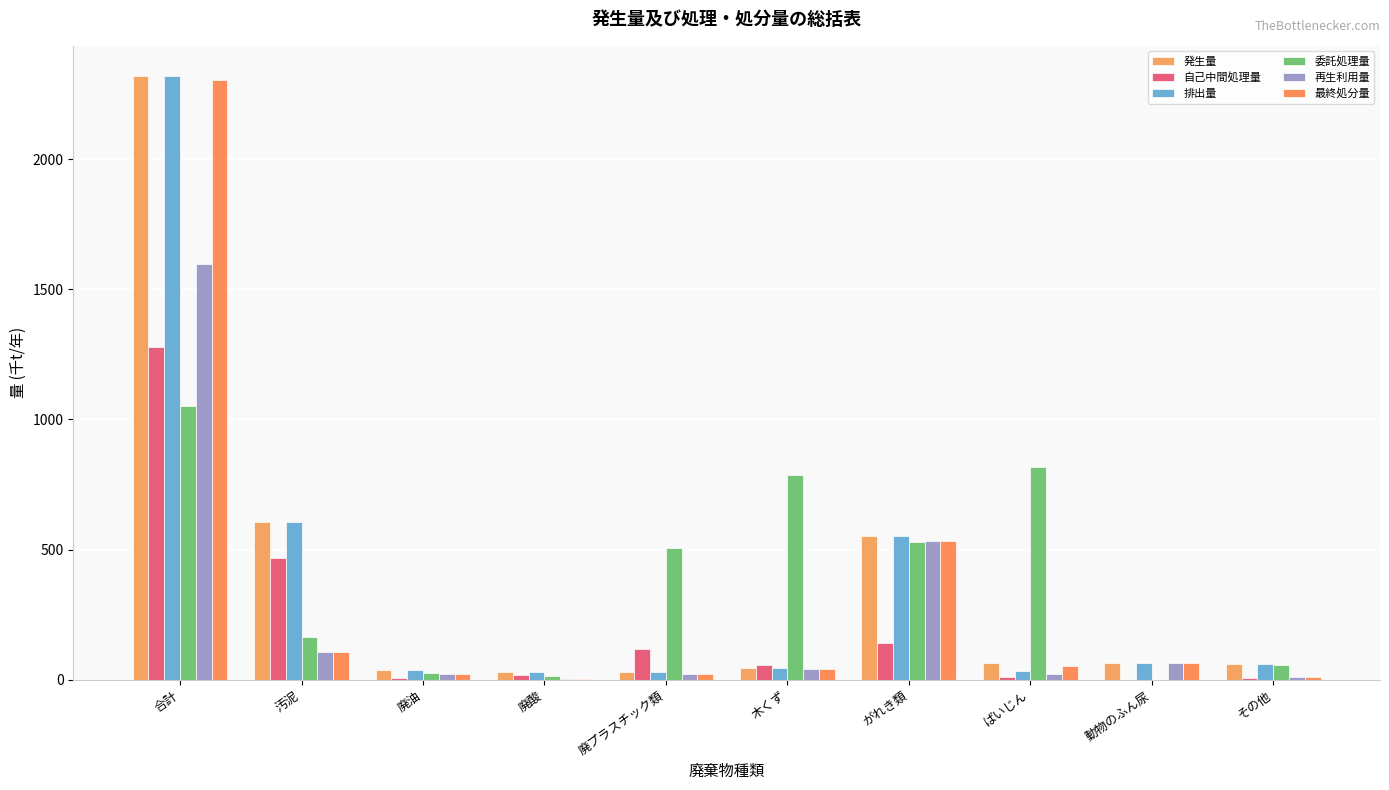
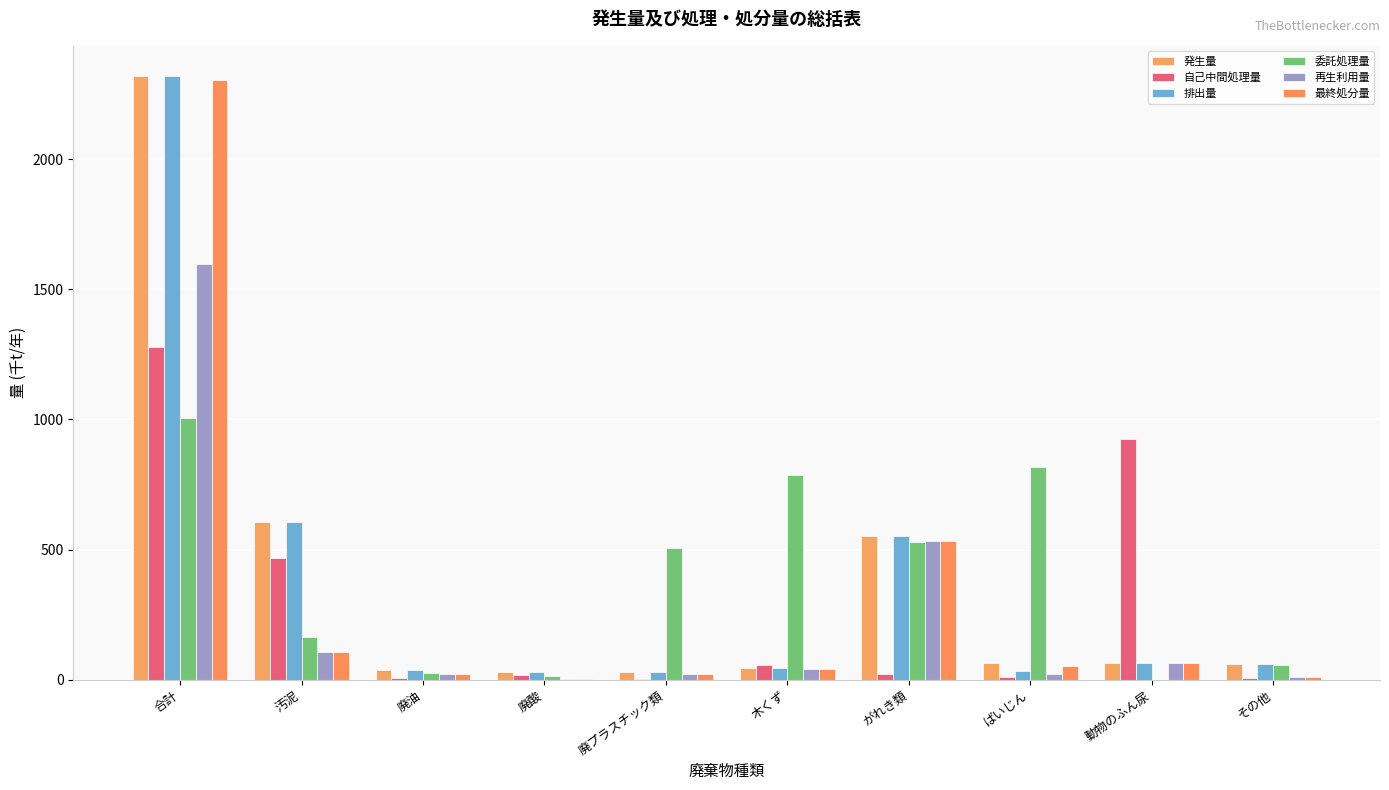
  {
    "自己中間処理量": {
      "合計": 1280,
      "汚泥": 470,
      "廃酸": 20,
-     "廃プラスチック類": 120,
+     "廃プラスチック類": 0,
      "木くず": 60,
-     "がれき類": 140,
+     "がれき類": 20,
      "ばいじん": 10,
-     "動物のふん尿": 0
+     "動物のふん尿": 920
    },
    "委託処理量": {
-     "合計": 1050,
+     "合計": 1000,
      "汚泥": 160,
      "廃油": 30,
      "廃酸": 10,
      "廃プラスチック類": 510,
      "木くず": 790,
      "がれき類": 530,
      "ばいじん": 820,
      "動物のふん尿": 0,
      "その他": 60
    }
  }
